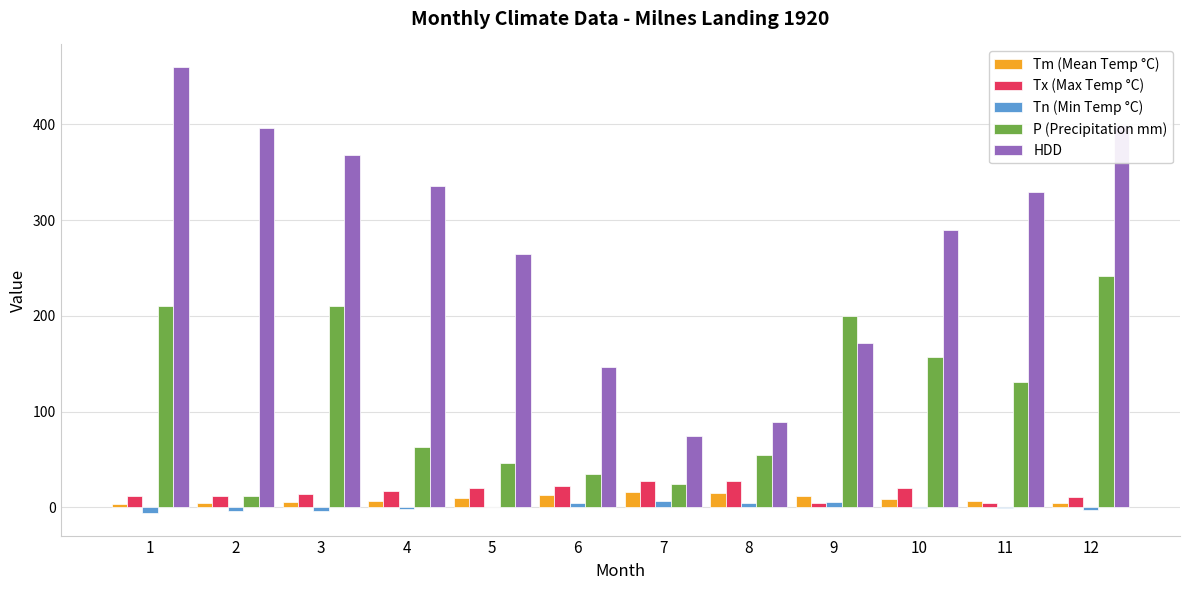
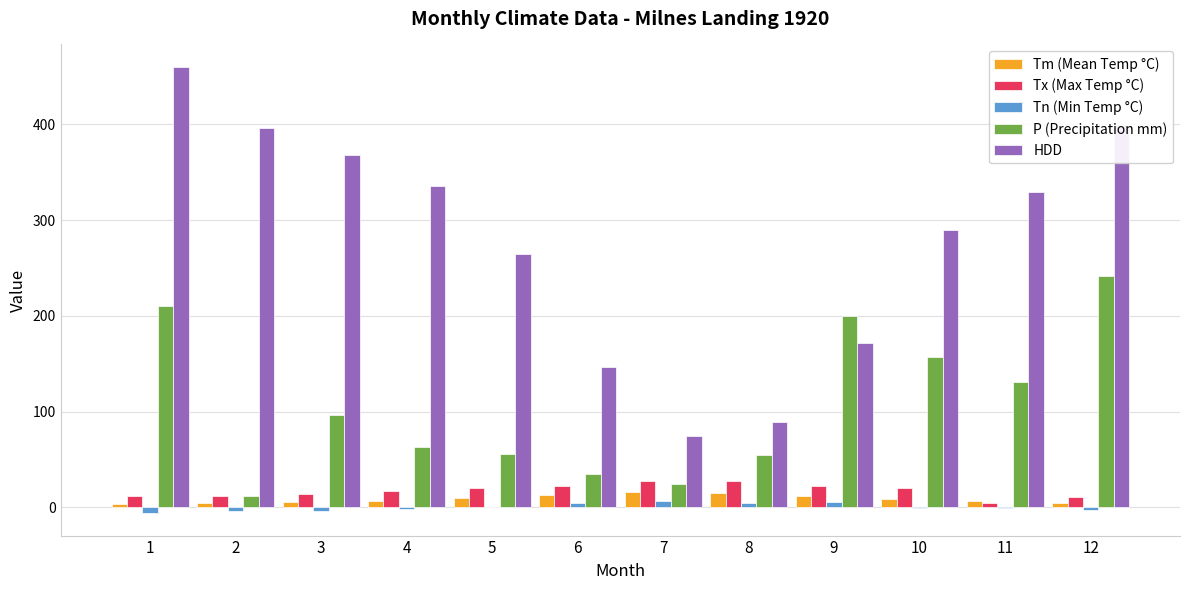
  {
    "Tm (Mean Temp °C)": {
      "1": 0,
      "2": 0,
      "3": 10,
      "4": 10,
      "5": 10,
      "6": 10,
      "7": 20,
      "8": 20,
      "9": 10,
      "10": 10,
      "11": 10,
      "12": 10
    },
    "Tx (Max Temp °C)": {
      "1": 10,
      "2": 10,
      "3": 10,
      "4": 20,
      "5": 20,
      "6": 20,
      "7": 30,
      "8": 30,
-     "9": 10,
+     "9": 20,
      "10": 20,
      "11": 0,
      "12": 10
    },
    "Tn (Min Temp °C)": {
      "1": -10,
      "2": 0,
      "3": 0,
      "6": 0,
      "7": 10,
      "8": 10,
      "9": 10
    },
    "P (Precipitation mm)": {
      "1": 210,
      "2": 10,
-     "3": 210,
+     "3": 100,
      "4": 60,
-     "5": 50,
+     "5": 60,
      "6": 30,
      "7": 20,
      "8": 50,
      "9": 200,
      "10": 160,
      "11": 130,
      "12": 240
    },
    "HDD": {
      "1": 460,
      "2": 400,
      "3": 370,
      "4": 340,
      "5": 260,
      "6": 150,
      "7": 70,
      "8": 90,
      "9": 170,
      "10": 290,
      "11": 330
    }
  }
